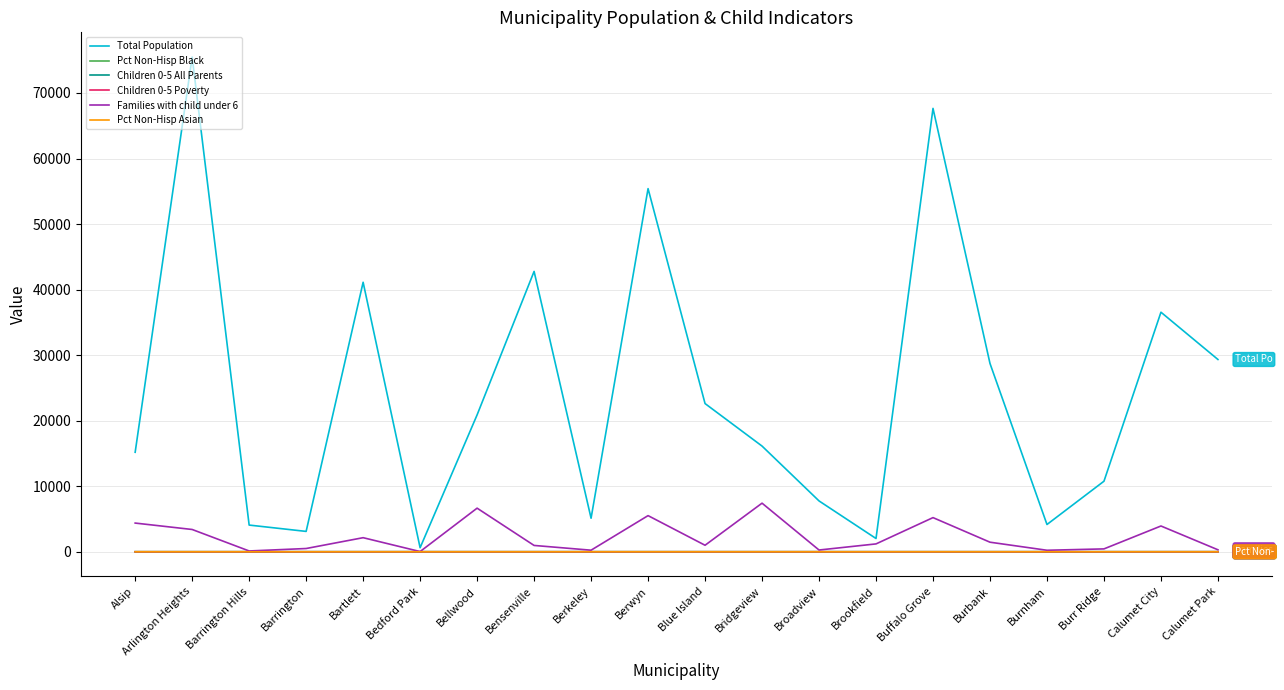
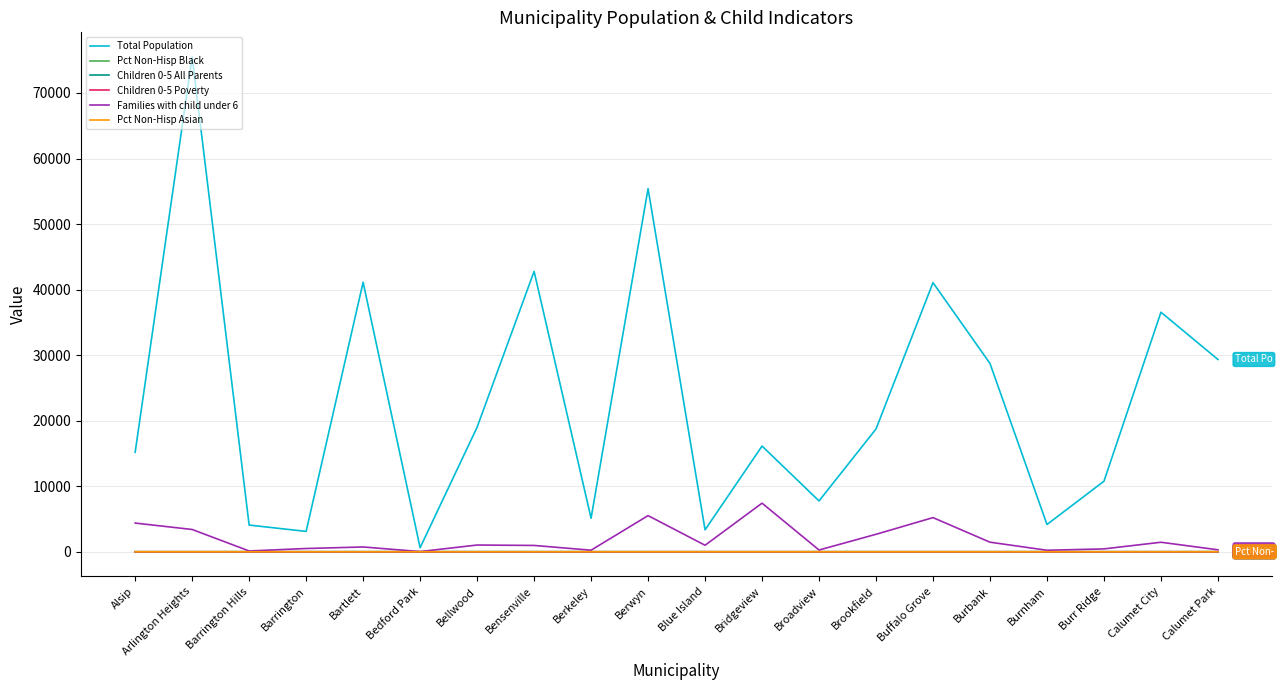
  {
    "Total Population": {
      "Alsip": 15000,
      "Barrington Hills": 4000,
      "Barrington": 3000,
      "Bartlett": 41000,
      "Bedford Park": 1000,
-     "Bellwood": 21000,
+     "Bellwood": 19000,
      "Bensenville": 43000,
      "Berkeley": 5000,
      "Berwyn": 55000,
-     "Blue Island": 23000,
+     "Blue Island": 3000,
      "Bridgeview": 16000,
      "Broadview": 8000,
-     "Brookfield": 2000,
-     "Buffalo Grove": 68000,
+     "Brookfield": 19000,
+     "Buffalo Grove": 41000,
      "Burbank": 29000,
      "Burnham": 4000,
      "Burr Ridge": 11000,
      "Calumet City": 37000,
      "Calumet Park": 29000
    },
    "Pct Non-Hisp Asian": {
      "Alsip": 0,
      "Arlington Heights": 0,
      "Barrington": 0,
      "Bartlett": 0,
      "Bellwood": 0,
      "Bensenville": 0,
      "Berwyn": 0,
      "Blue Island": 0,
      "Bridgeview": 0,
      "Brookfield": 0,
      "Buffalo Grove": 0,
      "Burbank": 0,
      "Burr Ridge": 0,
      "Calumet City": 0
    },
    "Families with child under 6": {
      "Alsip": 4000,
      "Arlington Heights": 3000,
      "Barrington": 0,
-     "Bartlett": 2000,
-     "Bellwood": 7000,
+     "Bartlett": 1000,
+     "Bellwood": 1000,
      "Bensenville": 1000,
      "Berwyn": 6000,
      "Blue Island": 1000,
      "Bridgeview": 7000,
-     "Brookfield": 1000,
+     "Brookfield": 3000,
      "Buffalo Grove": 5000,
      "Burbank": 1000,
      "Burr Ridge": 0,
-     "Calumet City": 4000
+     "Calumet City": 1000
    }
  }
